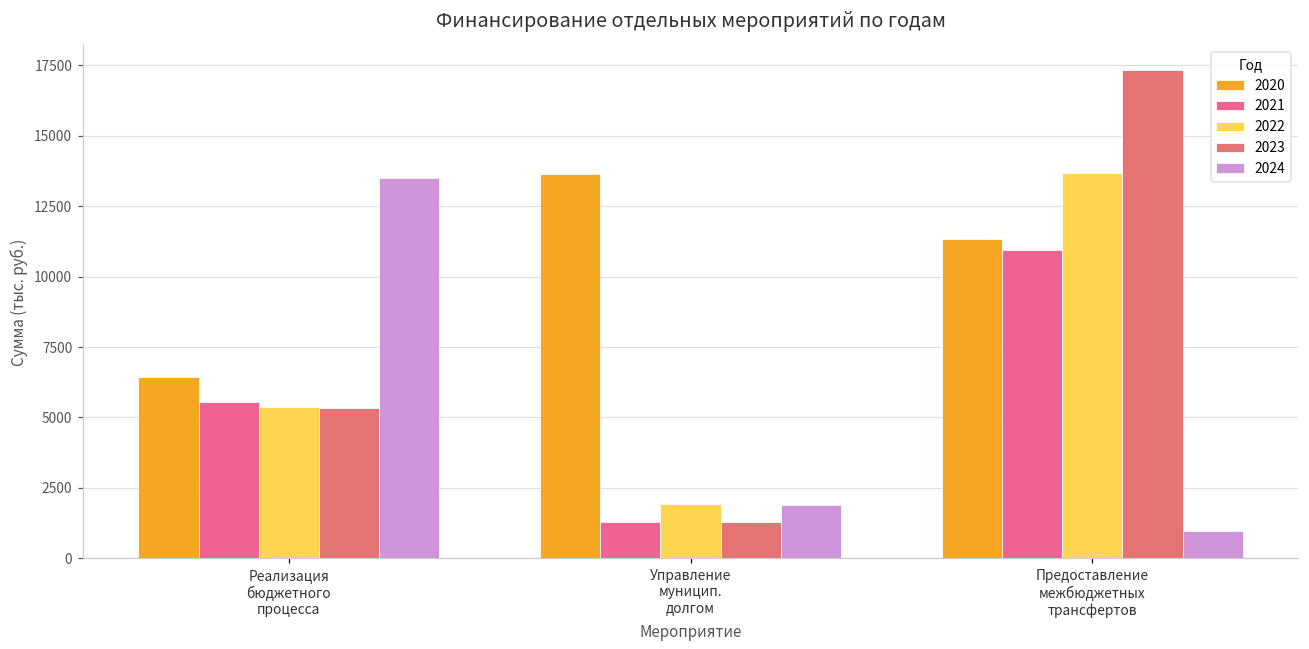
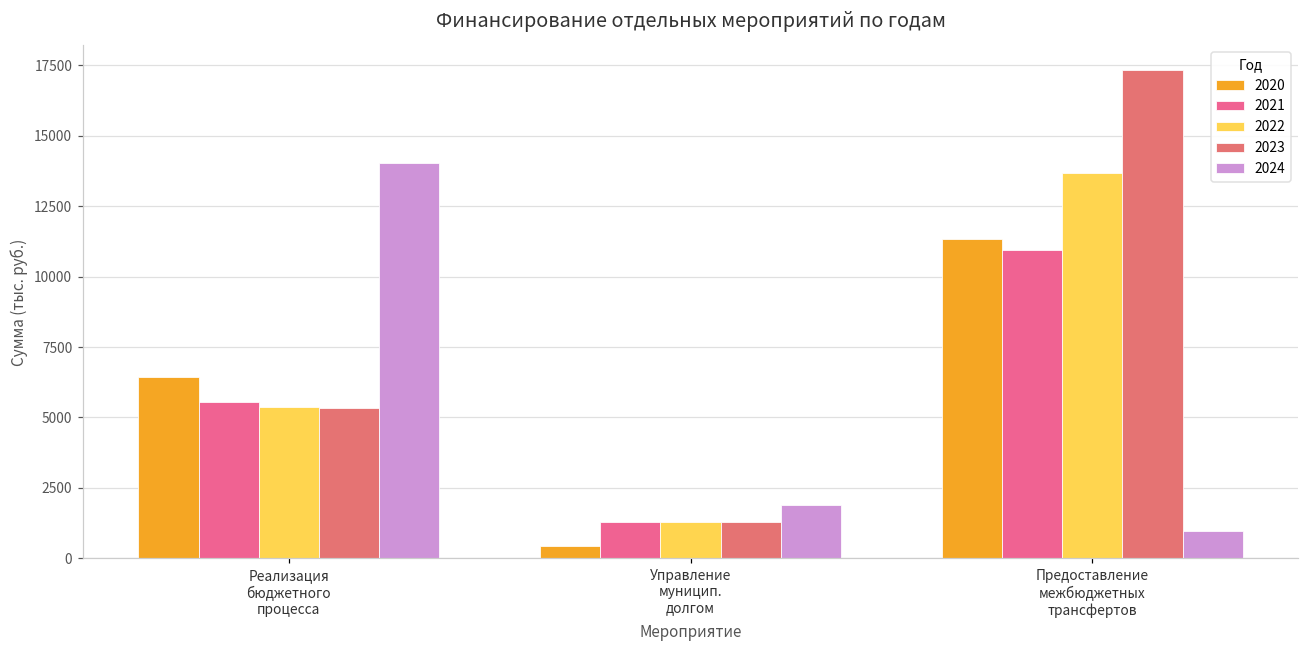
  {
    "2020": {
      "Реализация бюджетного процесса": 6400,
-     "Управление муницип. долгом": 13600,
+     "Управление муницип. долгом": 400,
      "Предоставление межбюджетных трансфертов": 11300
    },
    "2022": {
      "Реализация бюджетного процесса": 5400,
-     "Управление муницип. долгом": 1900,
+     "Управление муницип. долгом": 1300,
      "Предоставление межбюджетных трансфертов": 13700
    },
    "2024": {
-     "Реализация бюджетного процесса": 13500,
+     "Реализация бюджетного процесса": 14000,
      "Управление муницип. долгом": 1900,
      "Предоставление межбюджетных трансфертов": 1000
    }
  }
